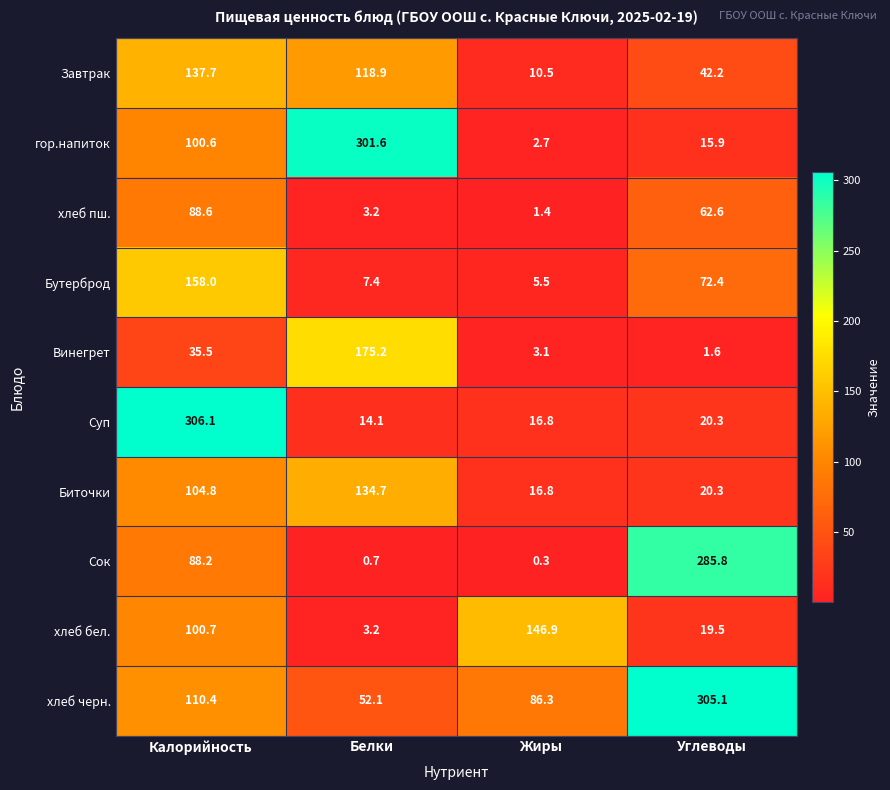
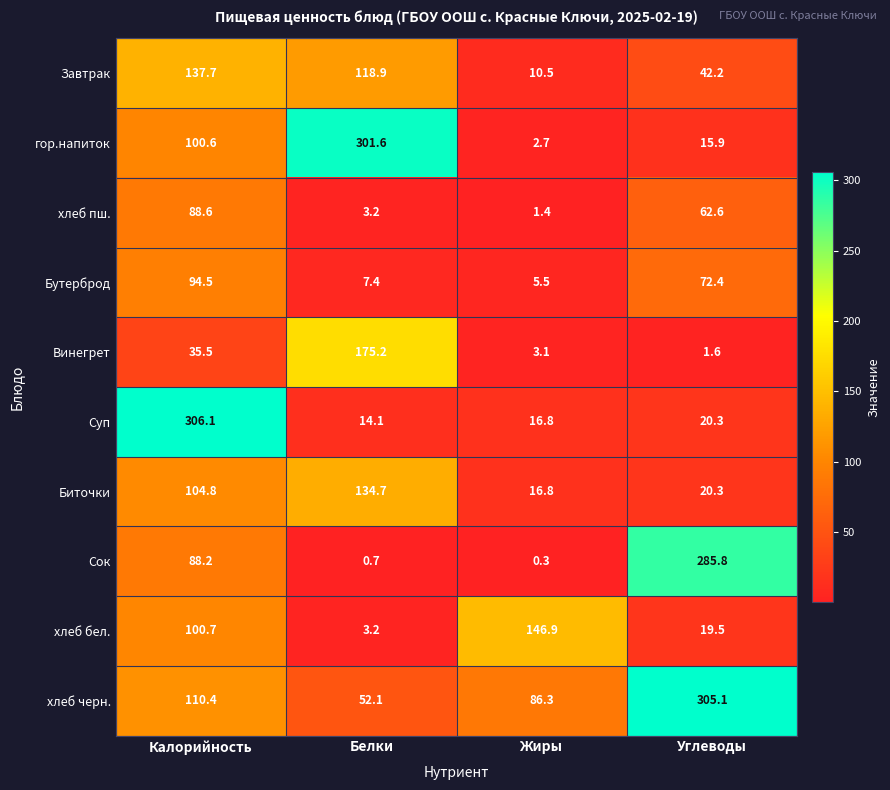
  {
    "Завтрак": {
      "Калорийность": 137.7,
      "Белки": 118.9,
      "Жиры": 10.5,
      "Углеводы": 42.2
    },
    "гор.напиток": {
      "Калорийность": 100.6,
      "Белки": 301.6,
      "Жиры": 2.7,
      "Углеводы": 15.9
    },
    "хлеб пш.": {
      "Калорийность": 88.6,
      "Белки": 3.2,
      "Жиры": 1.4,
      "Углеводы": 62.6
    },
    "Бутерброд": {
-     "Калорийность": 158.0,
+     "Калорийность": 94.5,
      "Белки": 7.4,
      "Жиры": 5.5,
      "Углеводы": 72.4
    },
    "Винегрет": {
      "Калорийность": 35.5,
      "Белки": 175.2,
      "Жиры": 3.1,
      "Углеводы": 1.6
    },
    "Суп": {
      "Калорийность": 306.1,
      "Белки": 14.1,
      "Жиры": 16.8,
      "Углеводы": 20.3
    },
    "Биточки": {
      "Калорийность": 104.8,
      "Белки": 134.7,
      "Жиры": 16.8,
      "Углеводы": 20.3
    },
    "Сок": {
      "Калорийность": 88.2,
      "Белки": 0.7,
      "Жиры": 0.3,
      "Углеводы": 285.8
    },
    "хлеб бел.": {
      "Калорийность": 100.7,
      "Белки": 3.2,
      "Жиры": 146.9,
      "Углеводы": 19.5
    },
    "хлеб черн.": {
      "Калорийность": 110.4,
      "Белки": 52.1,
      "Жиры": 86.3,
      "Углеводы": 305.1
    }
  }
